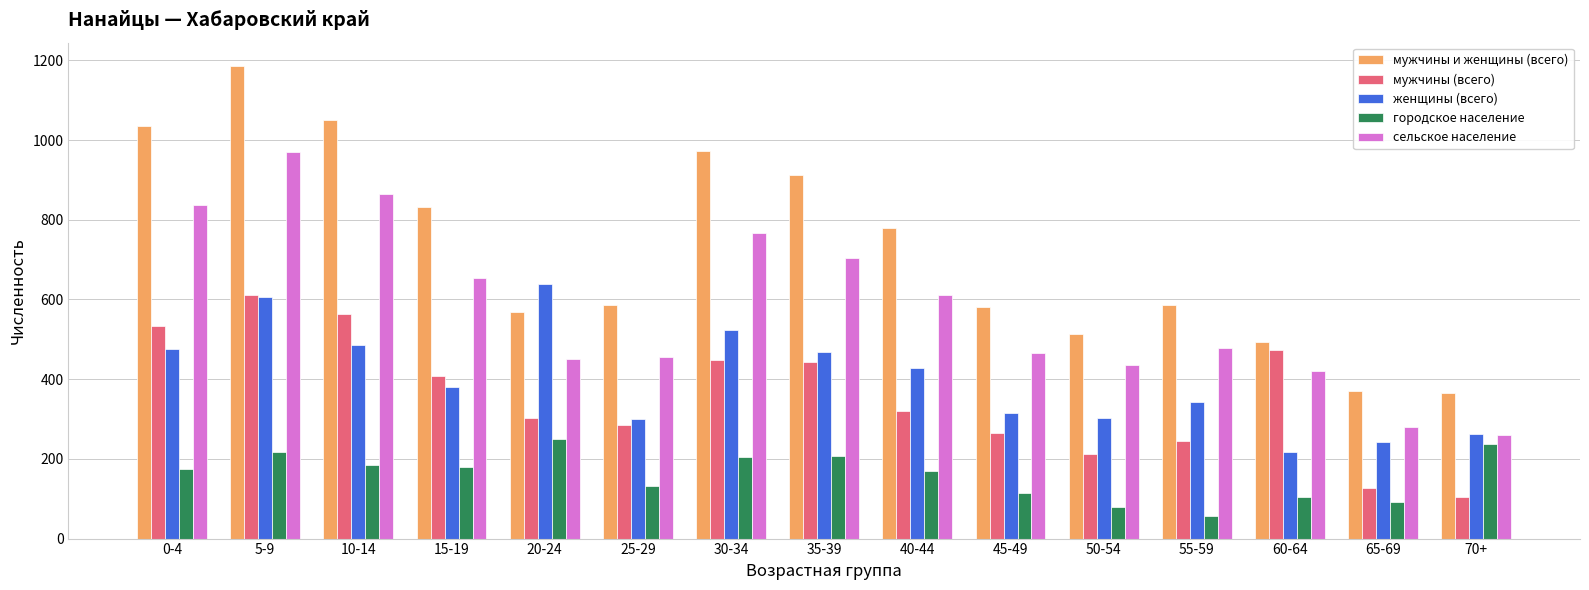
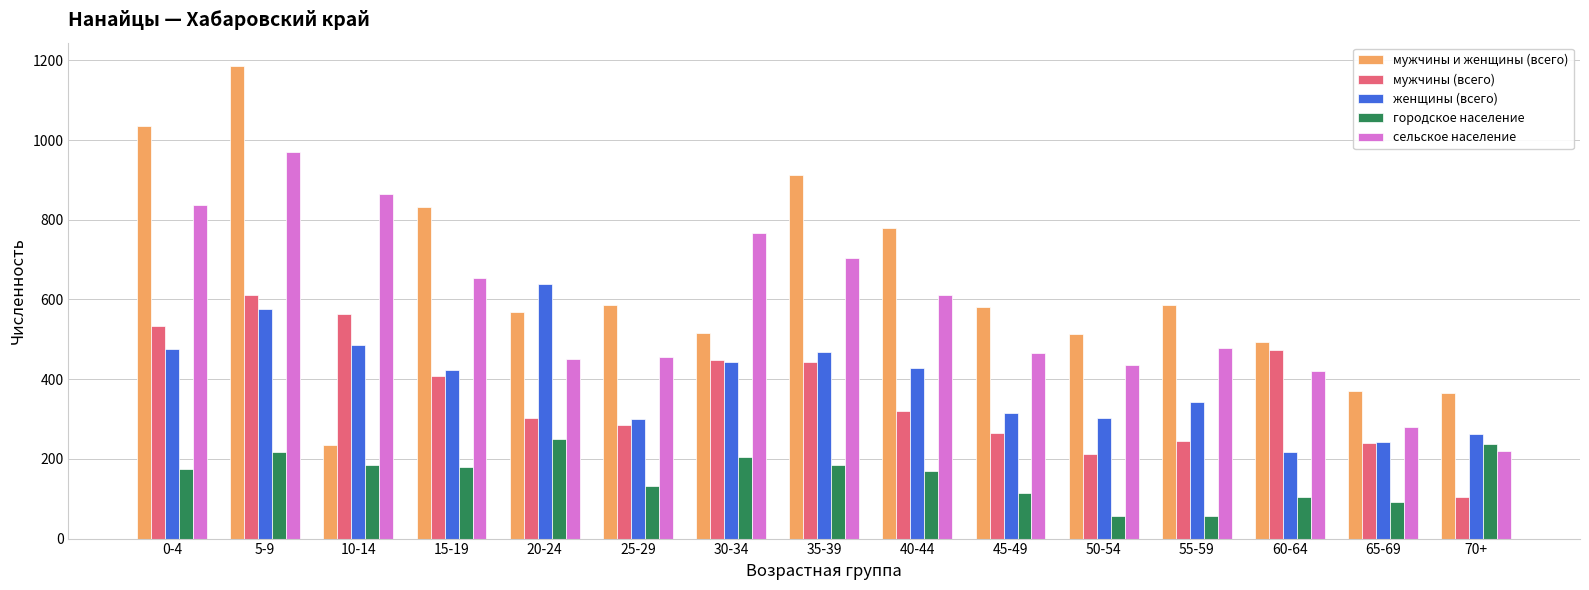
  {
    "мужчины и женщины (всего)": {
      "0-4": 1040,
      "5-9": 1190,
-     "10-14": 1050,
+     "10-14": 240,
      "15-19": 830,
      "20-24": 570,
      "25-29": 590,
-     "30-34": 970,
+     "30-34": 520,
      "35-39": 910,
      "40-44": 780,
      "45-49": 580,
      "50-54": 510,
      "55-59": 590,
      "60-64": 490,
      "65-69": 370,
      "70+": 370
    },
    "мужчины (всего)": {
      "0-4": 530,
      "5-9": 610,
      "10-14": 560,
      "15-19": 410,
      "20-24": 300,
      "25-29": 290,
      "30-34": 450,
      "35-39": 440,
      "40-44": 320,
      "45-49": 260,
      "50-54": 210,
      "55-59": 240,
      "60-64": 470,
-     "65-69": 130,
+     "65-69": 240,
      "70+": 100
    },
    "женщины (всего)": {
      "0-4": 480,
-     "5-9": 610,
+     "5-9": 580,
      "10-14": 490,
-     "15-19": 380,
+     "15-19": 420,
      "20-24": 640,
      "25-29": 300,
-     "30-34": 520,
+     "30-34": 440,
      "35-39": 470,
      "40-44": 430,
      "45-49": 320,
      "50-54": 300,
      "55-59": 340,
      "60-64": 220,
      "65-69": 240,
      "70+": 260
    },
    "городское население": {
      "0-4": 170,
      "5-9": 220,
      "10-14": 190,
      "15-19": 180,
      "20-24": 250,
      "25-29": 130,
      "30-34": 210,
-     "35-39": 210,
+     "35-39": 180,
      "40-44": 170,
      "45-49": 120,
-     "50-54": 80,
+     "50-54": 60,
      "55-59": 60,
      "60-64": 110,
      "65-69": 90,
      "70+": 240
    },
    "сельское население": {
      "0-4": 840,
      "5-9": 970,
      "10-14": 860,
      "15-19": 650,
      "20-24": 450,
      "25-29": 460,
      "30-34": 770,
      "35-39": 710,
      "40-44": 610,
      "45-49": 470,
      "50-54": 440,
      "55-59": 480,
      "60-64": 420,
      "65-69": 280,
-     "70+": 260
+     "70+": 220
    }
  }
